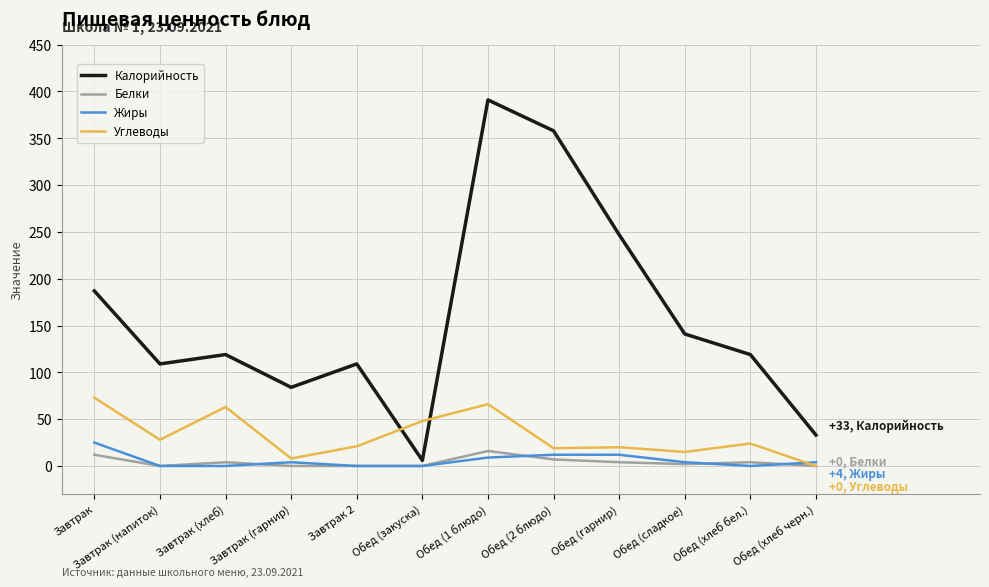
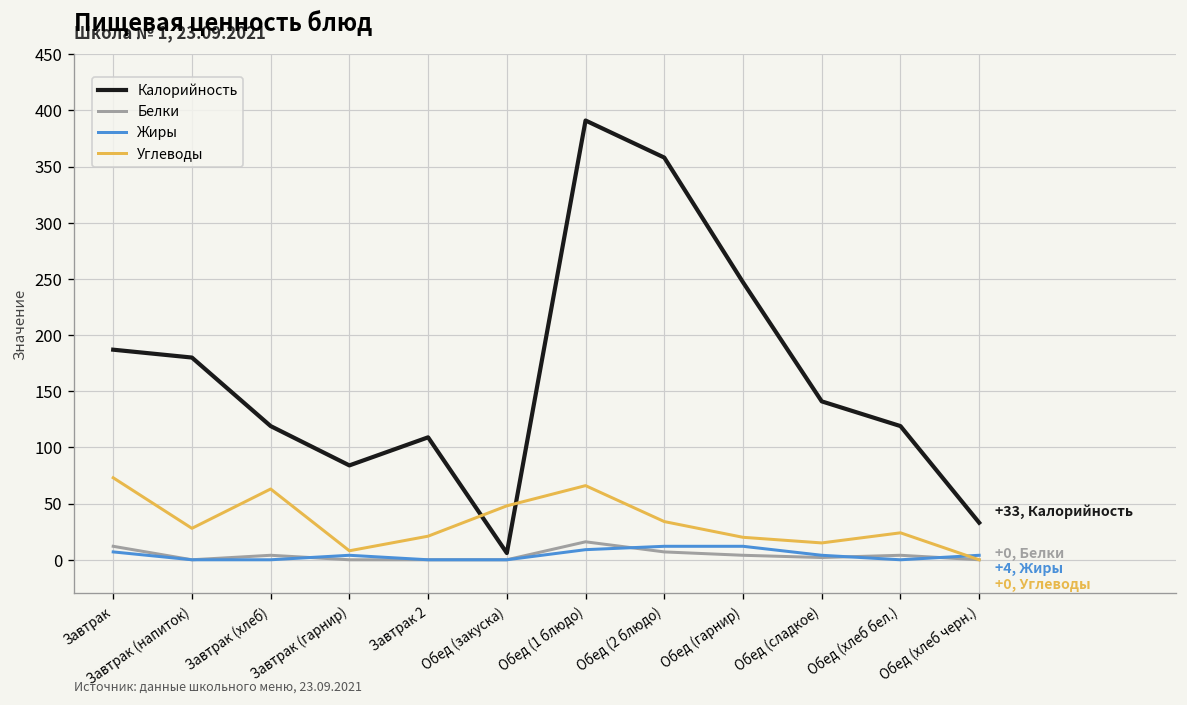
  {
    "Калорийность": {
      "Завтрак": 190,
-     "Завтрак (напиток)": 110,
+     "Завтрак (напиток)": 180,
      "Завтрак (хлеб)": 120,
      "Завтрак (гарнир)": 80,
      "Завтрак 2": 110,
      "Обед (закуска)": 10,
      "Обед (1 блюдо)": 390,
      "Обед (2 блюдо)": 360,
      "Обед (гарнир)": 250,
      "Обед (сладкое)": 140,
      "Обед (хлеб бел.)": 120
    },
    "Белки": {
      "Завтрак": 10,
      "Завтрак (хлеб)": 0,
      "Завтрак (гарнир)": 0,
      "Обед (1 блюдо)": 20,
      "Обед (2 блюдо)": 10,
      "Обед (гарнир)": 0,
      "Обед (хлеб бел.)": 0
    },
    "Жиры": {
-     "Завтрак": 30,
+     "Завтрак": 10,
      "Завтрак (хлеб)": 0,
      "Завтрак (гарнир)": 0,
      "Обед (1 блюдо)": 10,
      "Обед (2 блюдо)": 10,
      "Обед (гарнир)": 10,
      "Обед (хлеб бел.)": 0
    },
    "Углеводы": {
      "Завтрак": 70,
      "Завтрак (напиток)": 30,
      "Завтрак (хлеб)": 60,
      "Завтрак (гарнир)": 10,
      "Завтрак 2": 20,
      "Обед (закуска)": 50,
      "Обед (1 блюдо)": 70,
-     "Обед (2 блюдо)": 20,
+     "Обед (2 блюдо)": 30,
      "Обед (гарнир)": 20,
      "Обед (сладкое)": 20,
      "Обед (хлеб бел.)": 20
    }
  }
